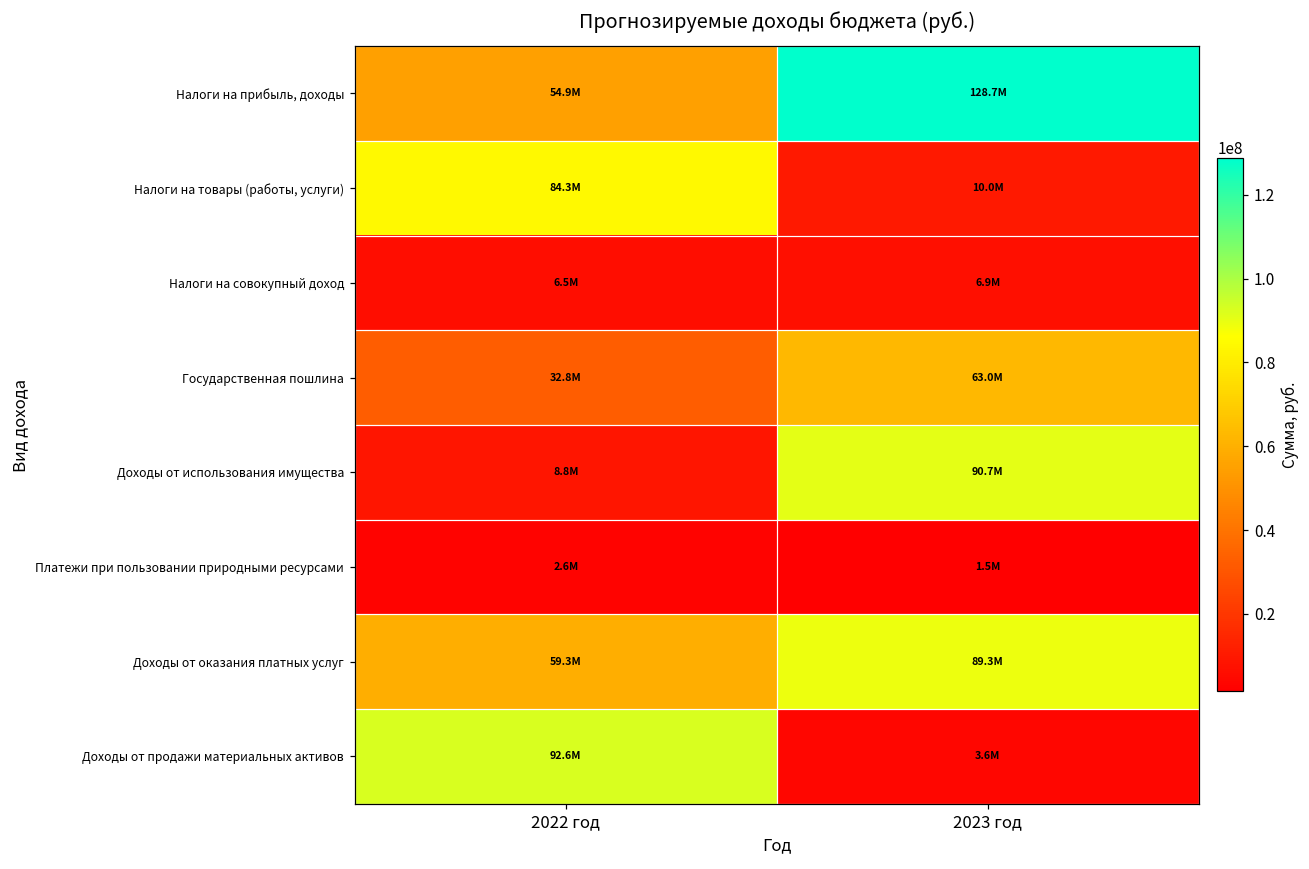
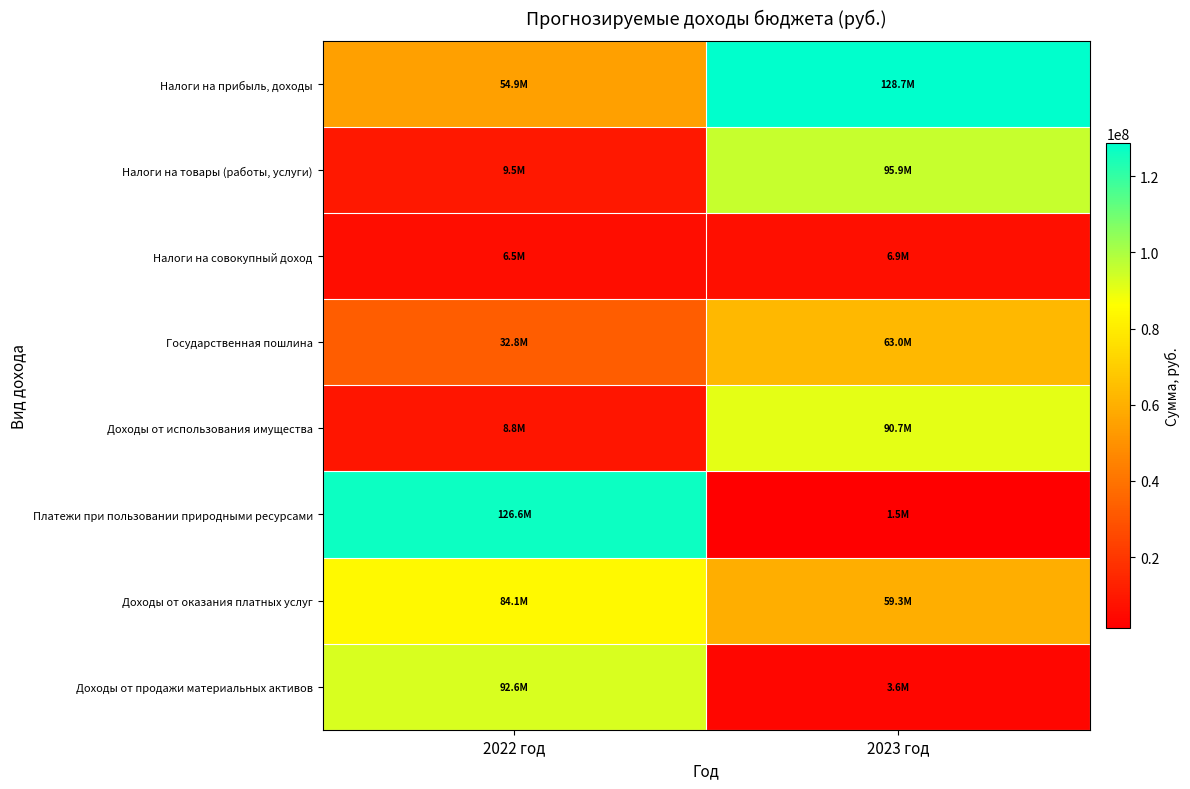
  {
    "Налоги на прибыль, доходы": {
      "2022 год": "54.9M",
      "2023 год": "128.7M"
    },
    "Налоги на товары (работы, услуги)": {
-     "2022 год": "84.3M",
-     "2023 год": "10.0M"
+     "2022 год": "9.5M",
+     "2023 год": "95.9M"
    },
    "Налоги на совокупный доход": {
      "2022 год": "6.5M",
      "2023 год": "6.9M"
    },
    "Государственная пошлина": {
      "2022 год": "32.8M",
      "2023 год": "63.0M"
    },
    "Доходы от использования имущества": {
      "2022 год": "8.8M",
      "2023 год": "90.7M"
    },
    "Платежи при пользовании природными ресурсами": {
-     "2022 год": "2.6M",
+     "2022 год": "126.6M",
      "2023 год": "1.5M"
    },
    "Доходы от оказания платных услуг": {
-     "2022 год": "59.3M",
-     "2023 год": "89.3M"
+     "2022 год": "84.1M",
+     "2023 год": "59.3M"
    },
    "Доходы от продажи материальных активов": {
      "2022 год": "92.6M",
      "2023 год": "3.6M"
    }
  }
